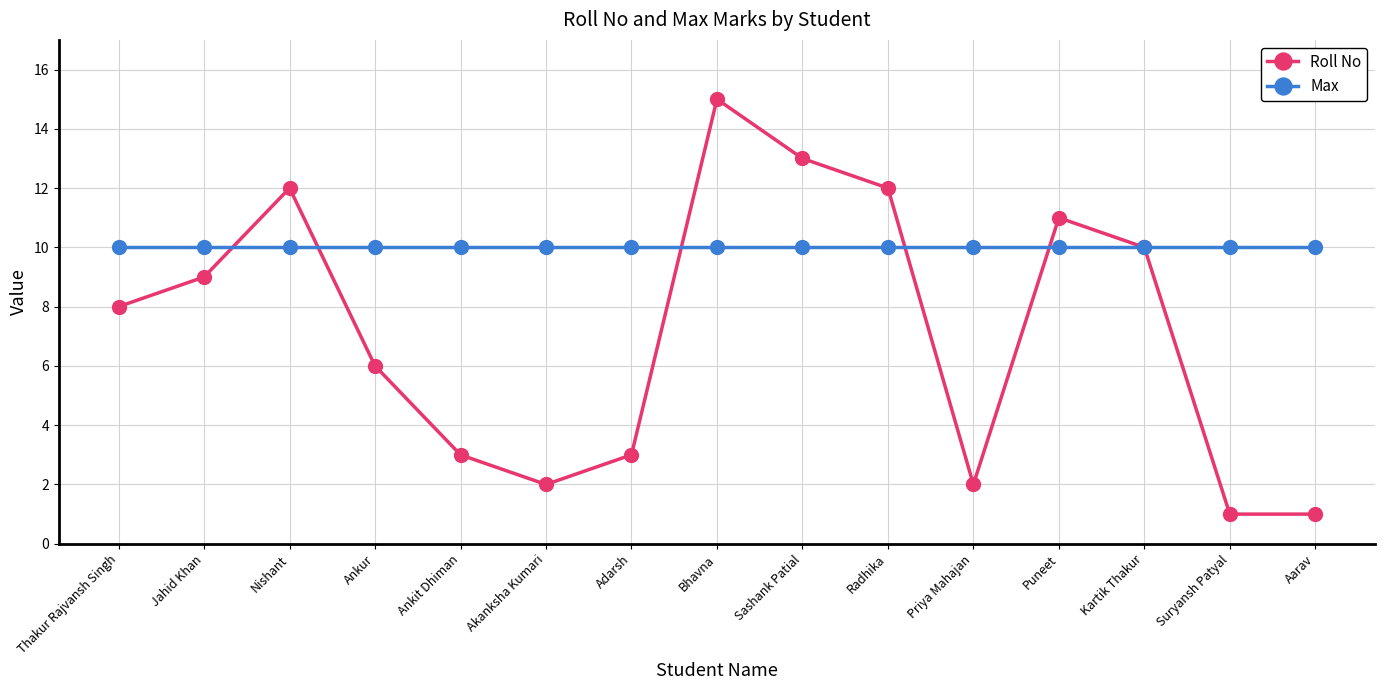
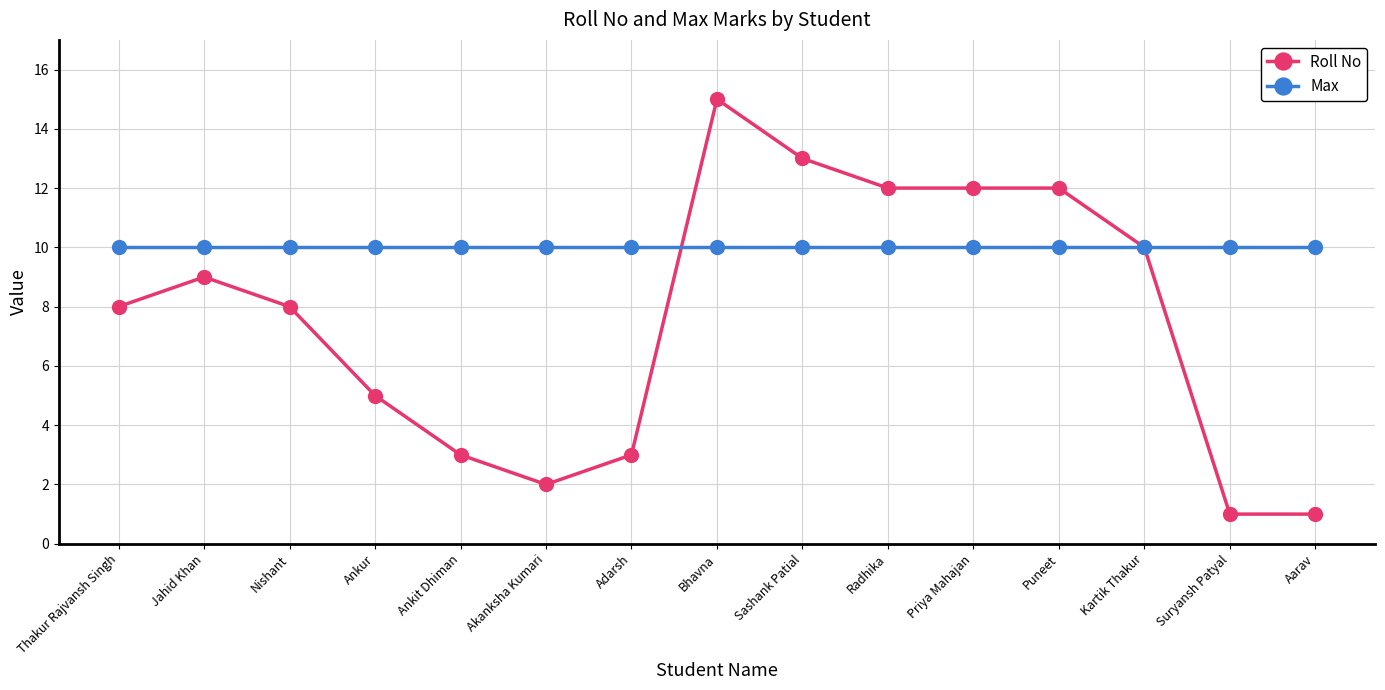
  {
    "Roll No": {
      "Thakur Rajvansh Singh": 8,
      "Jahid Khan": 9,
-     "Nishant": 12,
-     "Ankur": 6,
+     "Nishant": 8,
+     "Ankur": 5,
      "Ankit Dhiman": 3,
      "Akanksha Kumari": 2,
      "Adarsh": 3,
      "Bhavna": 15,
      "Sashank Patial": 13,
      "Radhika": 12,
-     "Priya Mahajan": 2,
-     "Puneet": 11,
+     "Priya Mahajan": 12,
+     "Puneet": 12,
      "Suryansh Patyal": 1,
      "Aarav": 1
    },
    "Max": {
      "Thakur Rajvansh Singh": 10,
      "Jahid Khan": 10,
      "Nishant": 10,
      "Ankur": 10,
      "Ankit Dhiman": 10,
      "Akanksha Kumari": 10,
      "Adarsh": 10,
      "Bhavna": 10,
      "Sashank Patial": 10,
      "Radhika": 10,
      "Priya Mahajan": 10,
      "Puneet": 10,
      "Suryansh Patyal": 10,
      "Aarav": 10
    }
  }
